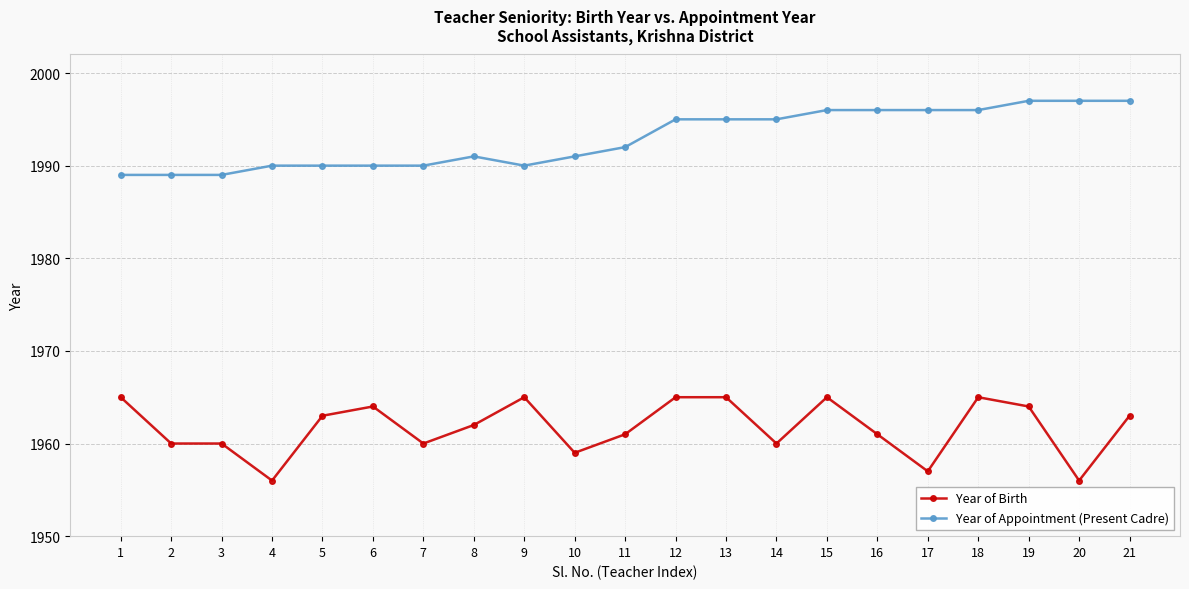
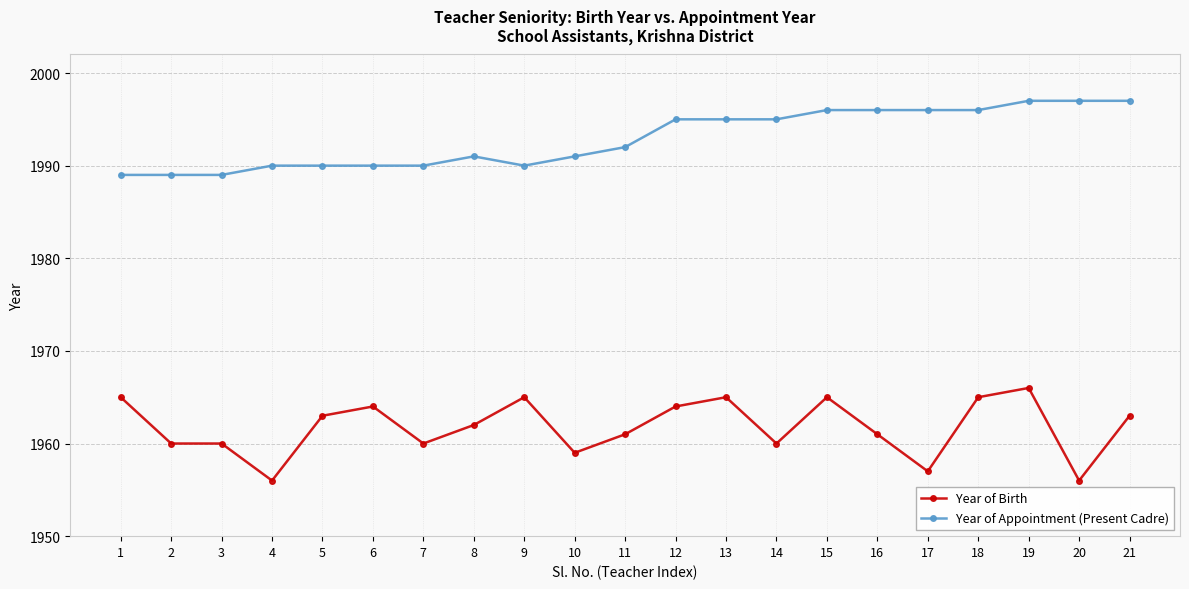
  {
    "Year of Birth": {
      "1": 1965,
      "2": 1960,
      "3": 1960,
      "4": 1956,
      "5": 1963,
      "6": 1964,
      "7": 1960,
      "8": 1962,
      "9": 1965,
      "10": 1959,
      "11": 1961,
-     "12": 1965,
+     "12": 1964,
      "13": 1965,
      "14": 1960,
      "15": 1965,
      "16": 1961,
      "17": 1957,
      "18": 1965,
-     "19": 1964,
+     "19": 1966,
      "20": 1956,
      "21": 1963
    },
    "Year of Appointment (Present Cadre)": {
      "1": 1989,
      "2": 1989,
      "3": 1989,
      "4": 1990,
      "5": 1990,
      "6": 1990,
      "7": 1990,
      "8": 1991,
      "9": 1990,
      "10": 1991,
      "11": 1992,
      "12": 1995,
      "13": 1995,
      "14": 1995,
      "15": 1996,
      "16": 1996,
      "17": 1996,
      "18": 1996,
      "19": 1997,
      "20": 1997,
      "21": 1997
    }
  }
